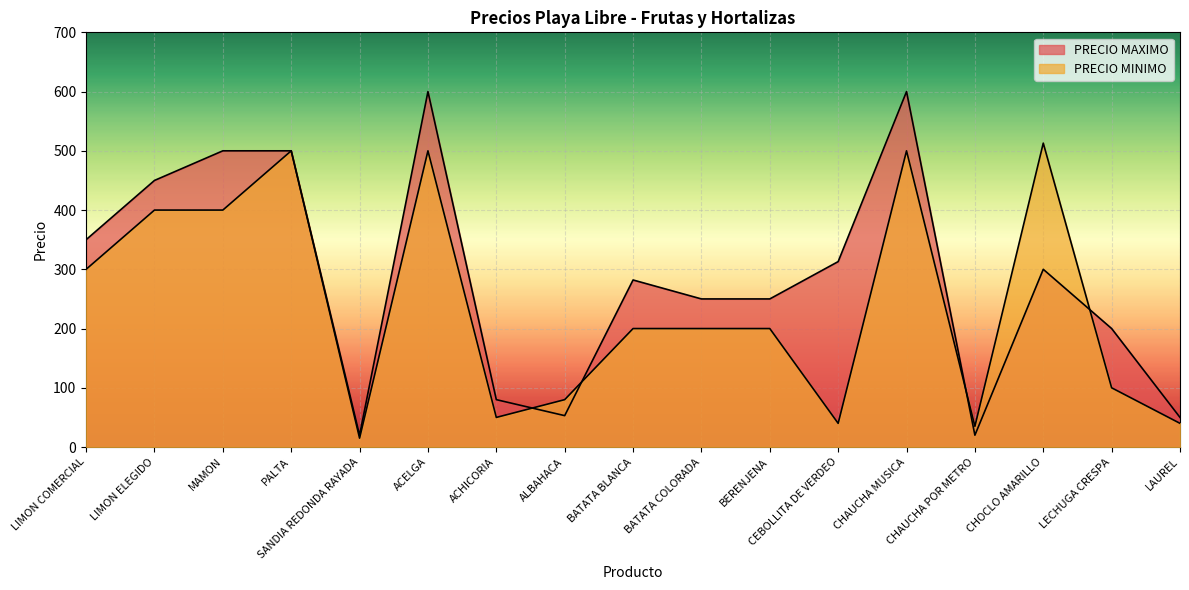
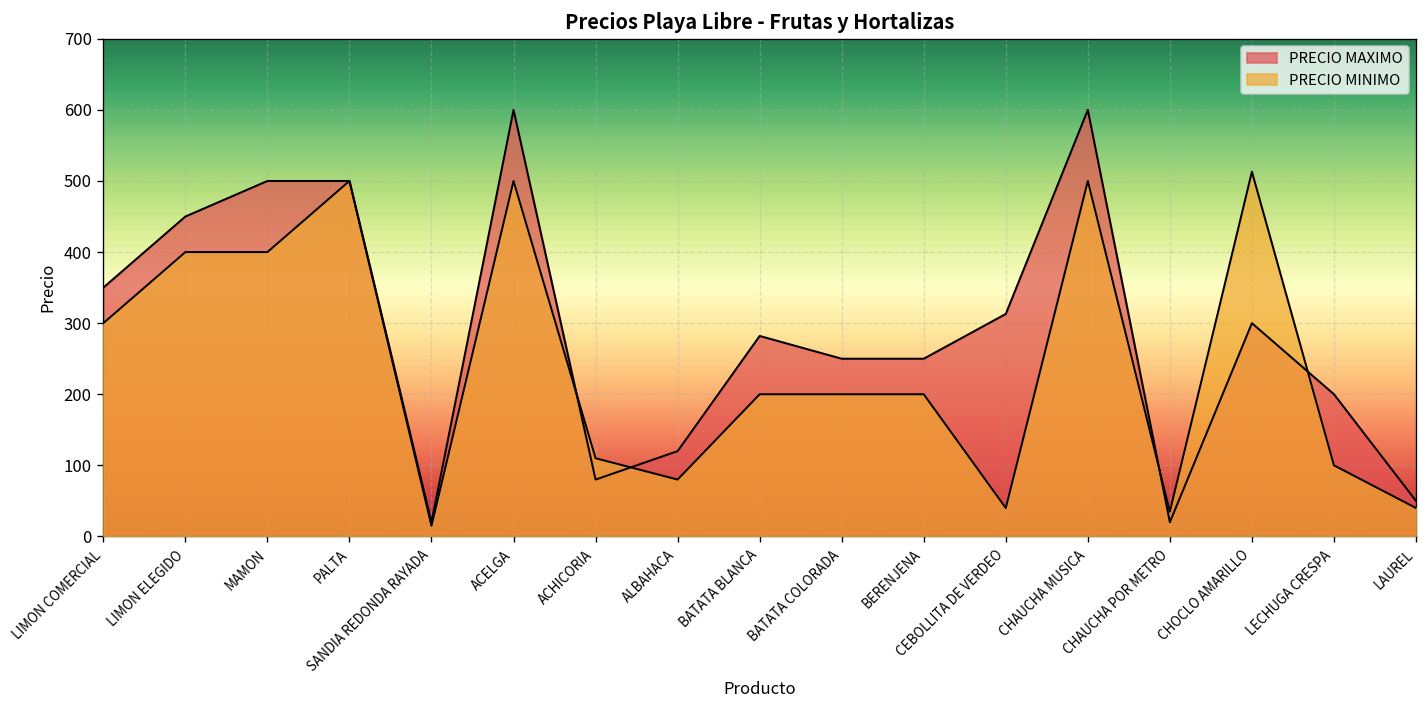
  {
    "PRECIO MAXIMO": {
      "LIMON COMERCIAL": 350,
      "LIMON ELEGIDO": 450,
      "MAMON": 500,
      "SANDIA REDONDA RAYADA": 20,
      "ACELGA": 600,
      "ACHICORIA": 80,
-     "ALBAHACA": 50,
+     "ALBAHACA": 120,
      "BATATA BLANCA": 280,
      "BATATA COLORADA": 250,
      "BERENJENA": 250,
      "CEBOLLITA DE VERDEO": 310,
      "CHAUCHA MUSICA": 600,
      "CHAUCHA POR METRO": 20,
      "CHOCLO AMARILLO": 300,
      "LECHUGA CRESPA": 200,
      "LAUREL": 50
    },
    "PRECIO MINIMO": {
      "LIMON COMERCIAL": 300,
      "LIMON ELEGIDO": 400,
      "MAMON": 400,
      "SANDIA REDONDA RAYADA": 20,
      "ACELGA": 500,
-     "ACHICORIA": 50,
+     "ACHICORIA": 110,
      "ALBAHACA": 80,
      "BATATA BLANCA": 200,
      "BATATA COLORADA": 200,
      "BERENJENA": 200,
      "CEBOLLITA DE VERDEO": 40,
      "CHAUCHA MUSICA": 500,
      "CHAUCHA POR METRO": 40,
      "CHOCLO AMARILLO": 510,
      "LECHUGA CRESPA": 100,
      "LAUREL": 40
    }
  }
